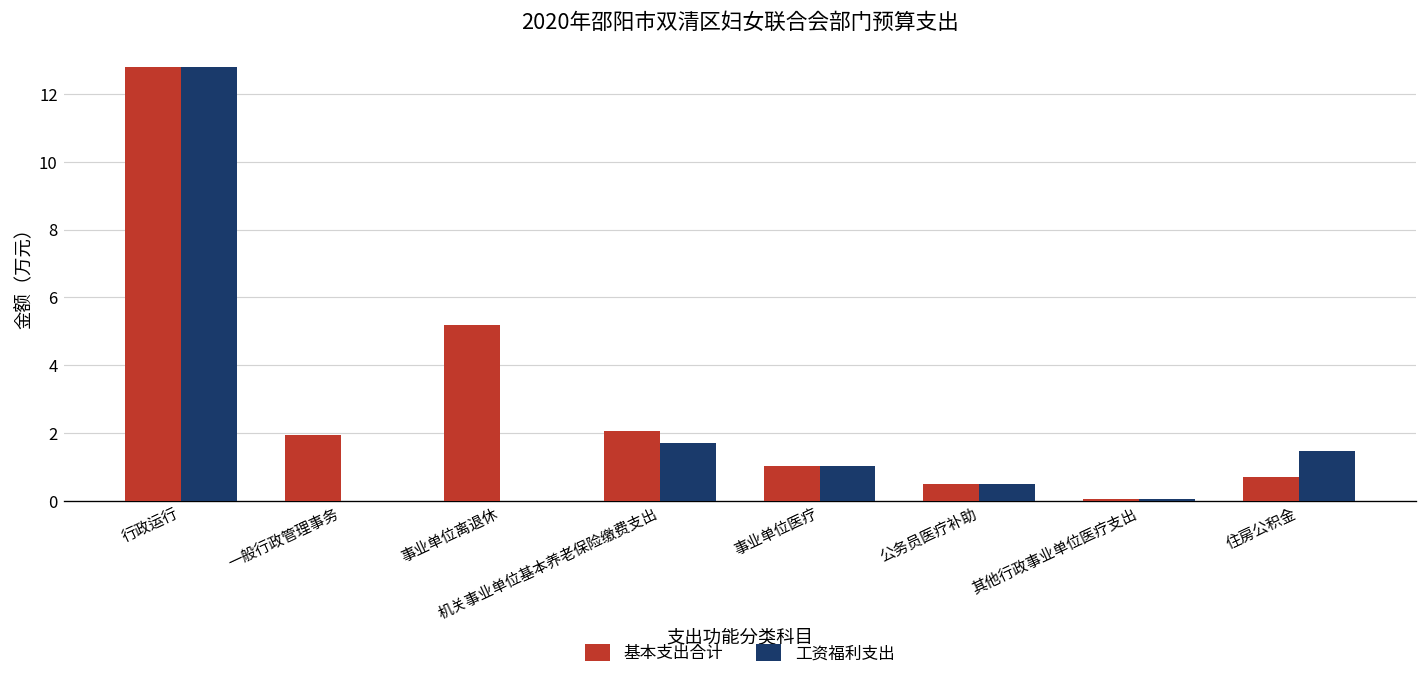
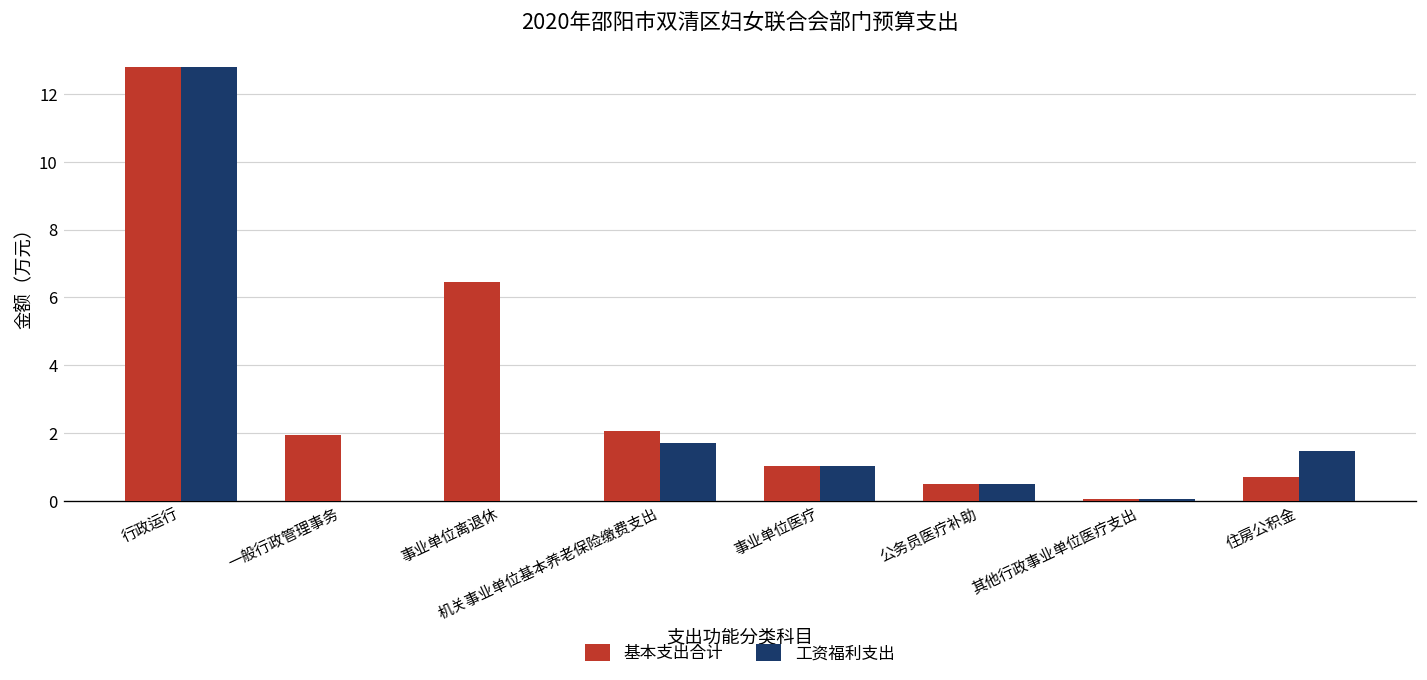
  {
    "基本支出合计": {
      "行政运行": 12.8,
      "一般行政管理事务": 2.0,
-     "事业单位离退休": 5.2,
+     "事业单位离退休": 6.4,
      "机关事业单位基本养老保险缴费支出": 2.1,
      "事业单位医疗": 1.0,
      "公务员医疗补助": 0.5,
      "住房公积金": 0.7
    },
    "工资福利支出": {
      "行政运行": 12.8,
      "一般行政管理事务": 0.0,
      "事业单位离退休": 0.0,
      "机关事业单位基本养老保险缴费支出": 1.7,
      "事业单位医疗": 1.0,
      "公务员医疗补助": 0.5,
      "住房公积金": 1.5
    }
  }
